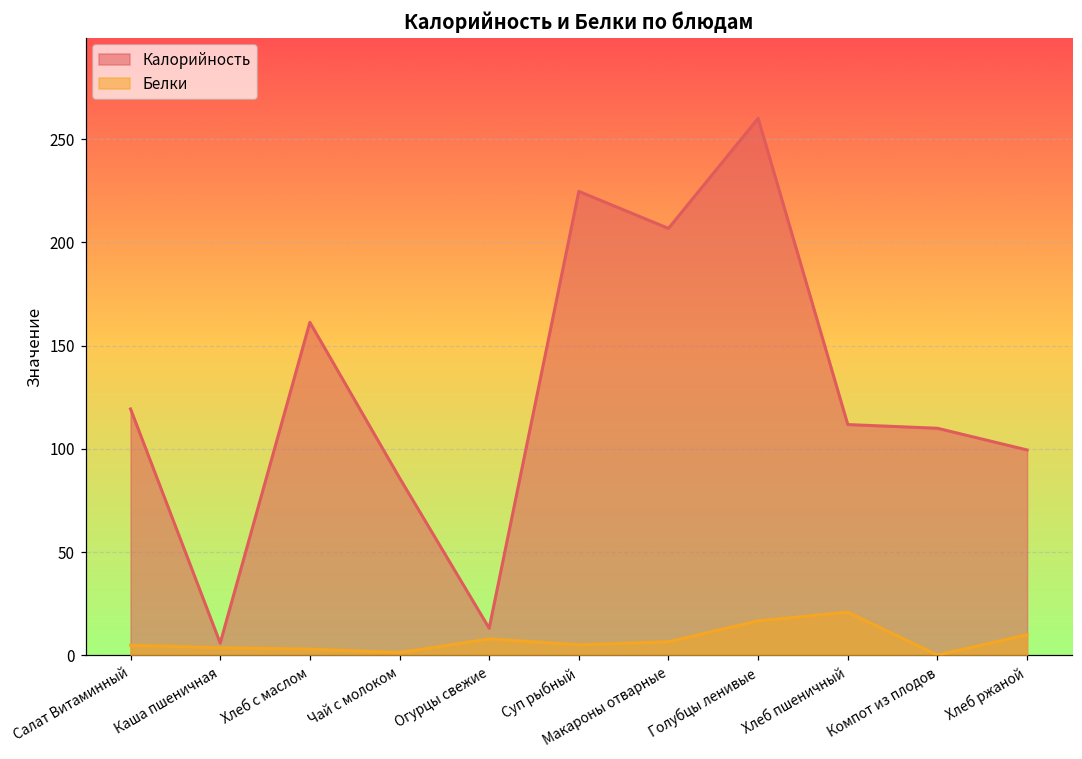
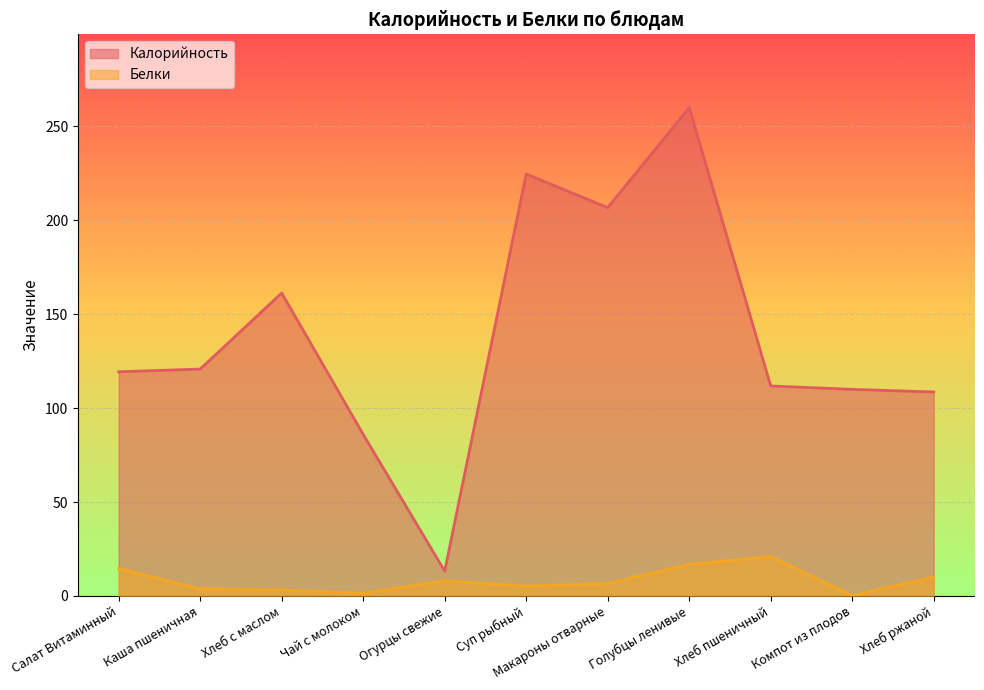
  {
    "Калорийность": {
      "Салат Витаминный": 119,
-     "Каша пшеничная": 6,
+     "Каша пшеничная": 121,
      "Хлеб с маслом": 161,
      "Чай с молоком": 86,
      "Огурцы свежие": 13,
      "Суп рыбный": 225,
      "Макароны отварные": 207,
      "Голубцы ленивые": 260,
      "Хлеб пшеничный": 112,
      "Компот из плодов": 110,
-     "Хлеб ржаной": 100
+     "Хлеб ржаной": 109
    },
    "Белки": {
-     "Салат Витаминный": 5,
+     "Салат Витаминный": 15,
      "Каша пшеничная": 4,
      "Хлеб с маслом": 3,
      "Чай с молоком": 1,
      "Огурцы свежие": 8,
      "Суп рыбный": 5,
      "Макароны отварные": 7,
      "Голубцы ленивые": 17,
      "Хлеб пшеничный": 21,
      "Компот из плодов": 0,
      "Хлеб ржаной": 10
    }
  }
